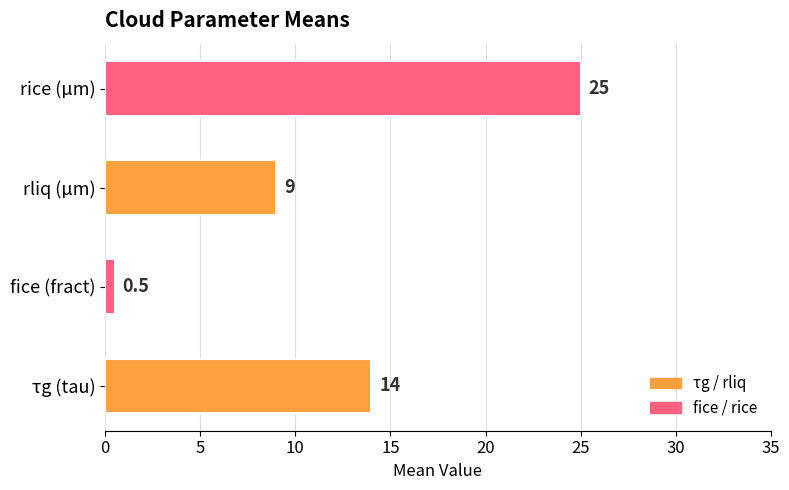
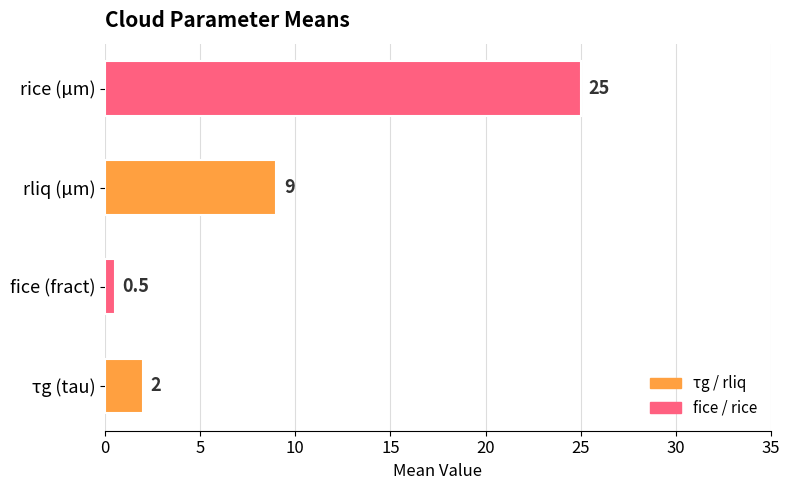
  {
    "rice (µm)": 25,
    "rliq (µm)": 9,
    "fice (fract)": 0.5,
-   "τg (tau)": 14
+   "τg (tau)": 2
  }
